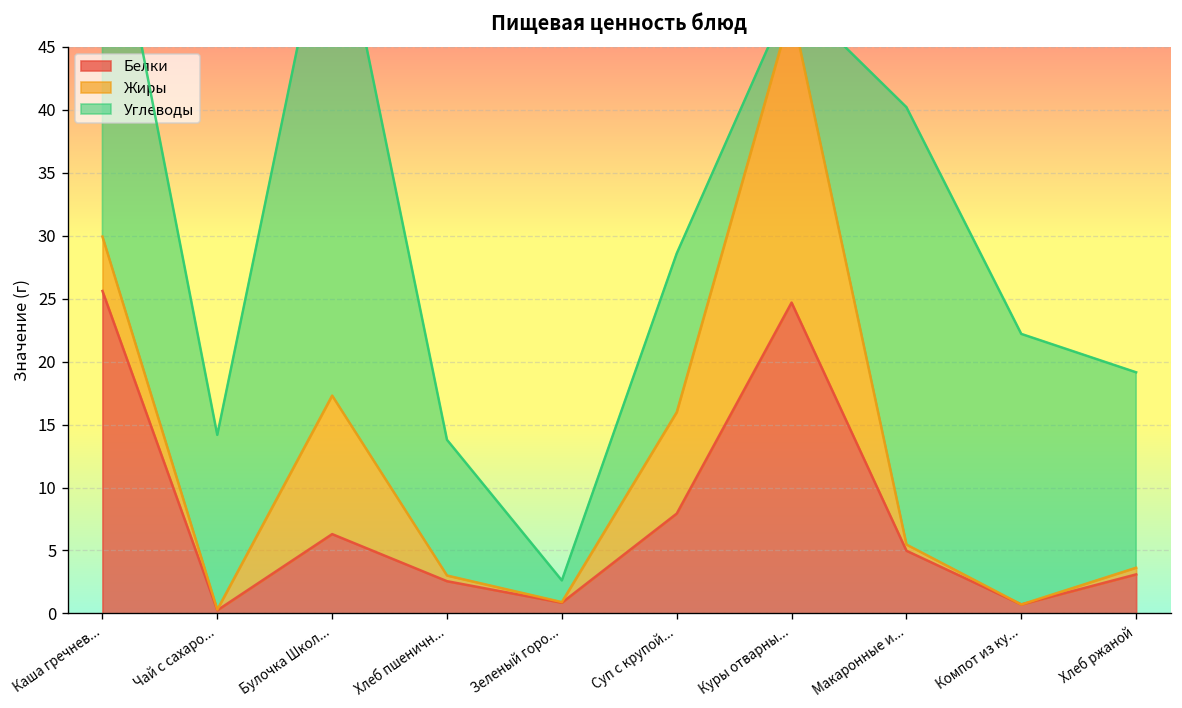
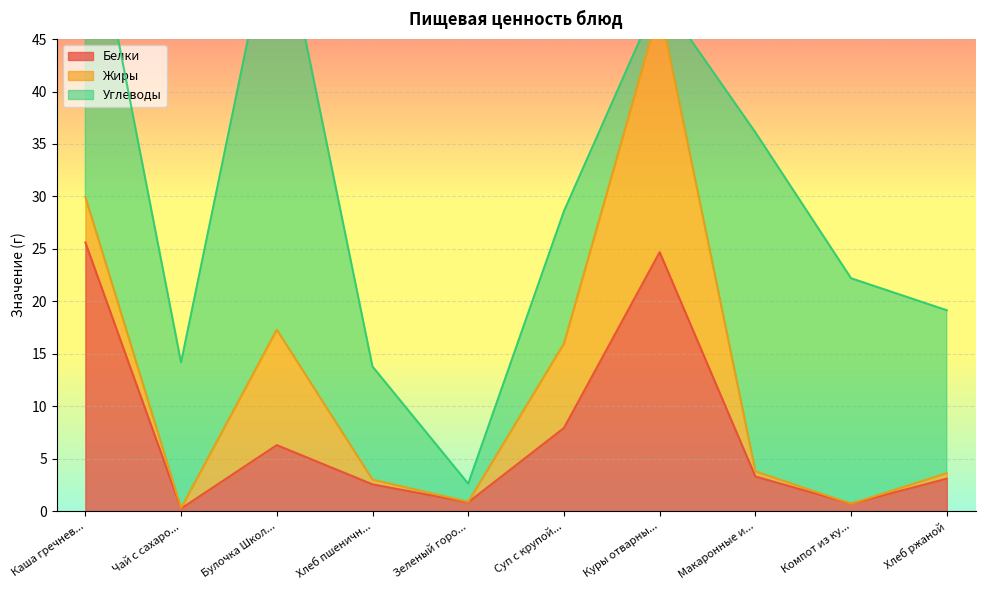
  {
    "Белки": {
      "Каша гречнев...": 25.6,
      "Булочка Школ...": 6.3,
      "Хлеб пшеничн...": 2.6,
      "Суп с крупой...": 7.9,
      "Куры отварны...": 24.7,
-     "Макаронные и...": 5.0,
+     "Макаронные и...": 3.3,
      "Хлеб ржаной": 3.1
    },
    "Жиры": {
      "Каша гречнев...": 4.3,
      "Булочка Школ...": 11.0,
      "Хлеб пшеничн...": 0.5,
      "Суп с крупой...": 8.1,
      "Макаронные и...": 0.5,
      "Хлеб ржаной": 0.5
    },
    "Углеводы": {
      "Чай с сахаро...": 13.9,
      "Хлеб пшеничн...": 10.8,
      "Зеленый горо...": 1.7,
      "Суп с крупой...": 12.6,
-     "Макаронные и...": 34.7,
+     "Макаронные и...": 32.3,
      "Компот из ку...": 21.5,
      "Хлеб ржаной": 15.5
    }
  }
